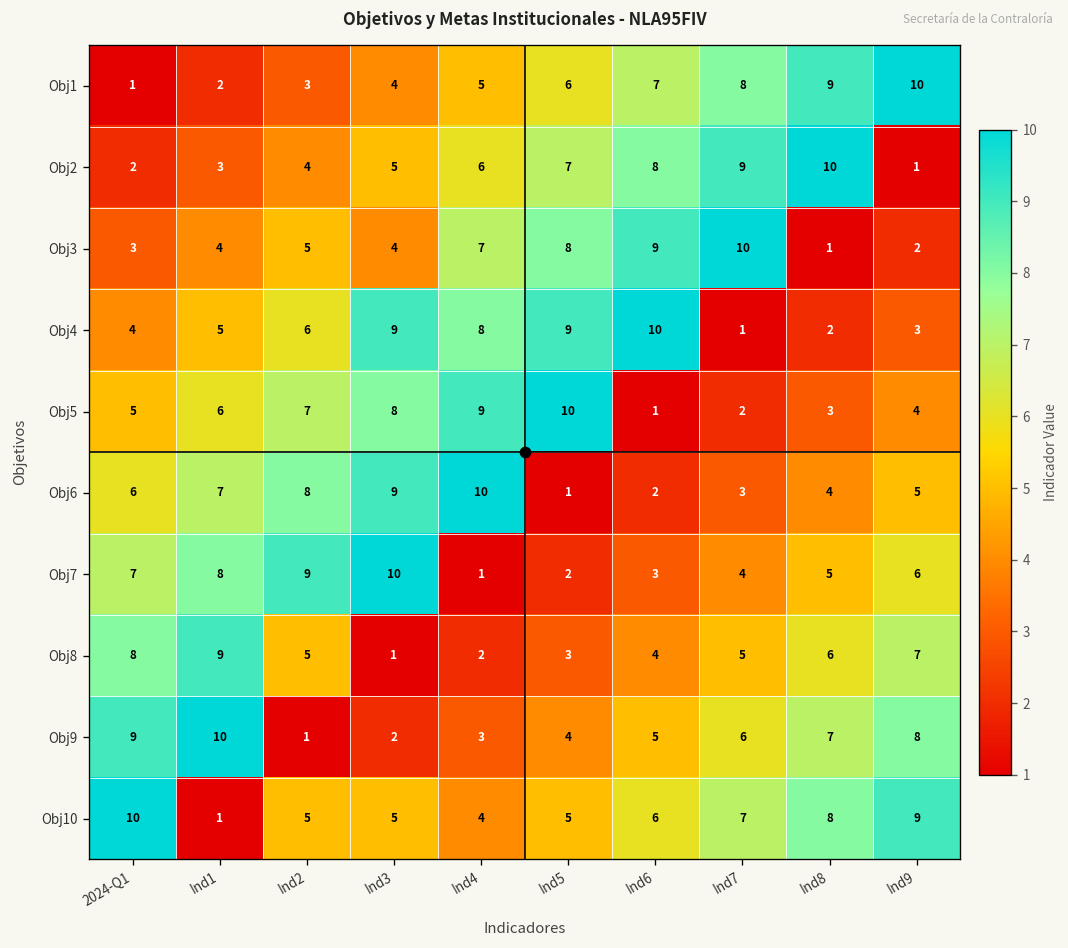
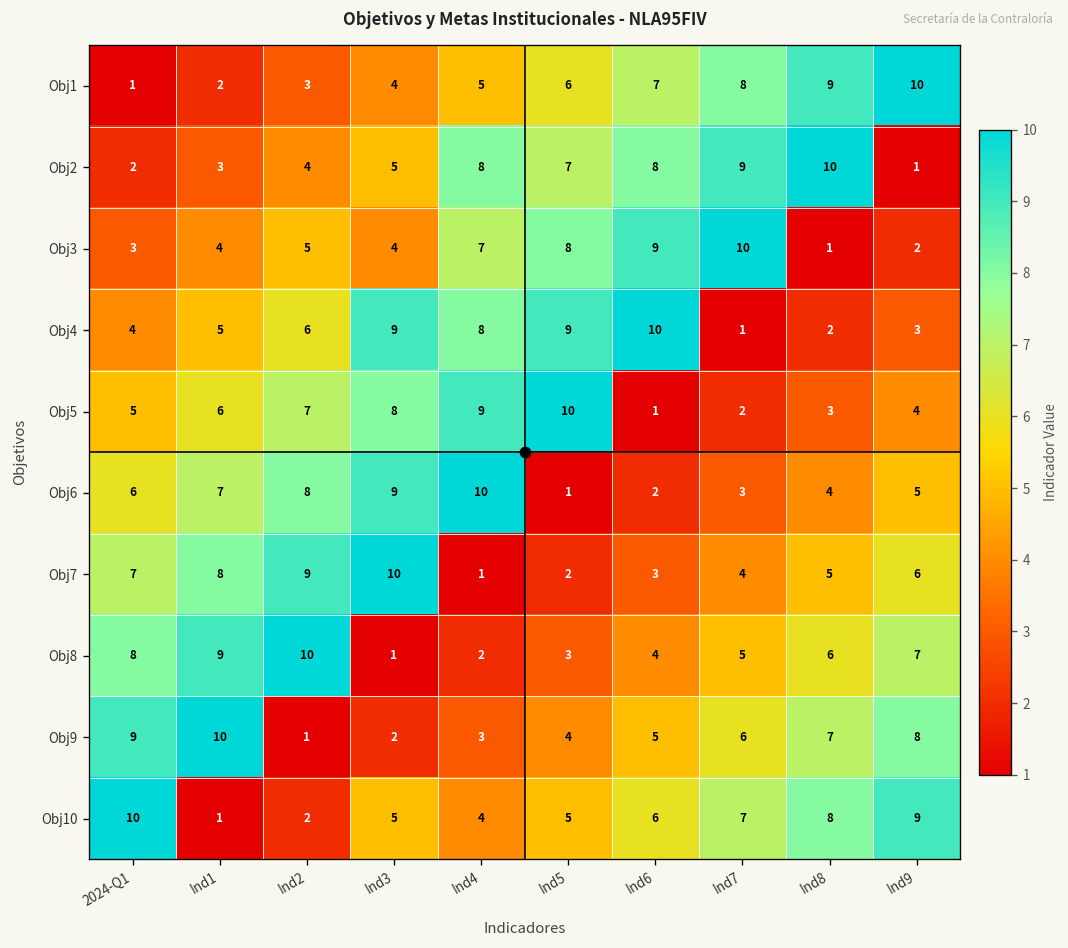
  {
    "Obj1": {
      "2024-Q1": 1,
      "Ind1": 2,
      "Ind2": 3,
      "Ind3": 4,
      "Ind4": 5,
      "Ind5": 6,
      "Ind6": 7,
      "Ind7": 8,
      "Ind8": 9,
      "Ind9": 10
    },
    "Obj2": {
      "2024-Q1": 2,
      "Ind1": 3,
      "Ind2": 4,
      "Ind3": 5,
-     "Ind4": 6,
+     "Ind4": 8,
      "Ind5": 7,
      "Ind6": 8,
      "Ind7": 9,
      "Ind8": 10,
      "Ind9": 1
    },
    "Obj3": {
      "2024-Q1": 3,
      "Ind1": 4,
      "Ind2": 5,
      "Ind3": 4,
      "Ind4": 7,
      "Ind5": 8,
      "Ind6": 9,
      "Ind7": 10,
      "Ind8": 1,
      "Ind9": 2
    },
    "Obj4": {
      "2024-Q1": 4,
      "Ind1": 5,
      "Ind2": 6,
      "Ind3": 9,
      "Ind4": 8,
      "Ind5": 9,
      "Ind6": 10,
      "Ind7": 1,
      "Ind8": 2,
      "Ind9": 3
    },
    "Obj5": {
      "2024-Q1": 5,
      "Ind1": 6,
      "Ind2": 7,
      "Ind3": 8,
      "Ind4": 9,
      "Ind5": 10,
      "Ind6": 1,
      "Ind7": 2,
      "Ind8": 3,
      "Ind9": 4
    },
    "Obj6": {
      "2024-Q1": 6,
      "Ind1": 7,
      "Ind2": 8,
      "Ind3": 9,
      "Ind4": 10,
      "Ind5": 1,
      "Ind6": 2,
      "Ind7": 3,
      "Ind8": 4,
      "Ind9": 5
    },
    "Obj7": {
      "2024-Q1": 7,
      "Ind1": 8,
      "Ind2": 9,
      "Ind3": 10,
      "Ind4": 1,
      "Ind5": 2,
      "Ind6": 3,
      "Ind7": 4,
      "Ind8": 5,
      "Ind9": 6
    },
    "Obj8": {
      "2024-Q1": 8,
      "Ind1": 9,
-     "Ind2": 5,
+     "Ind2": 10,
      "Ind3": 1,
      "Ind4": 2,
      "Ind5": 3,
      "Ind6": 4,
      "Ind7": 5,
      "Ind8": 6,
      "Ind9": 7
    },
    "Obj9": {
      "2024-Q1": 9,
      "Ind1": 10,
      "Ind2": 1,
      "Ind3": 2,
      "Ind4": 3,
      "Ind5": 4,
      "Ind6": 5,
      "Ind7": 6,
      "Ind8": 7,
      "Ind9": 8
    },
    "Obj10": {
      "2024-Q1": 10,
      "Ind1": 1,
-     "Ind2": 5,
+     "Ind2": 2,
      "Ind3": 5,
      "Ind4": 4,
      "Ind5": 5,
      "Ind6": 6,
      "Ind7": 7,
      "Ind8": 8,
      "Ind9": 9
    }
  }
